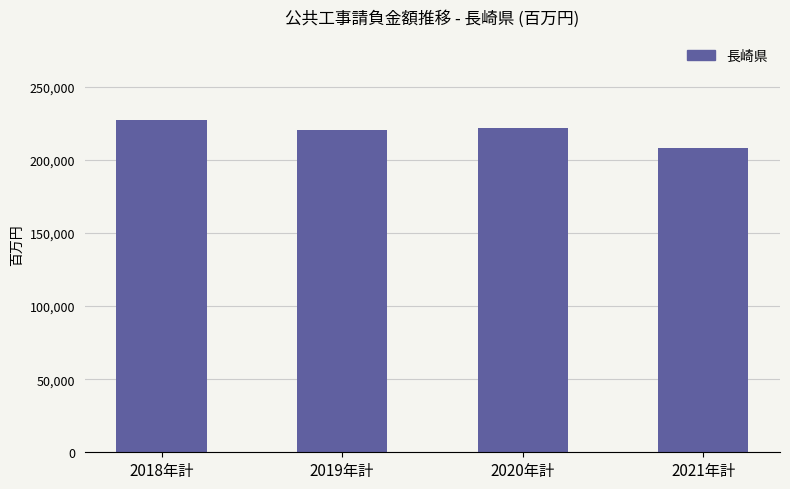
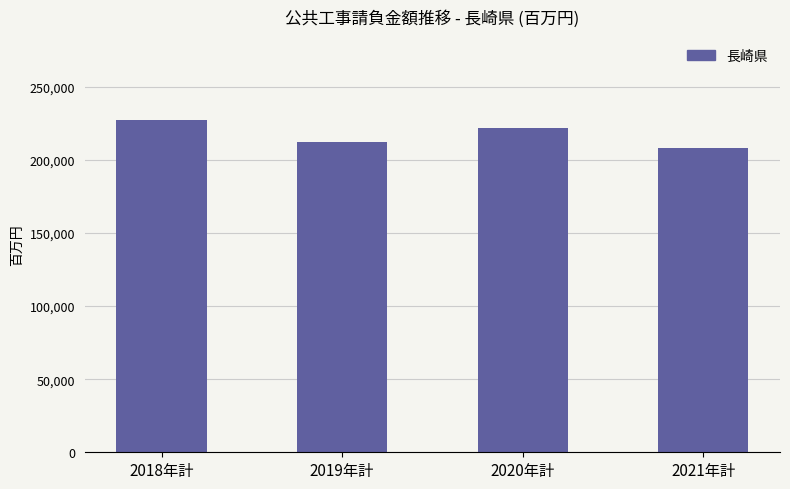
  {
    "2018年計": "227,000",
-   "2019年計": "220,000",
+   "2019年計": "212,000",
    "2020年計": "221,000",
    "2021年計": "208,000"
  }
